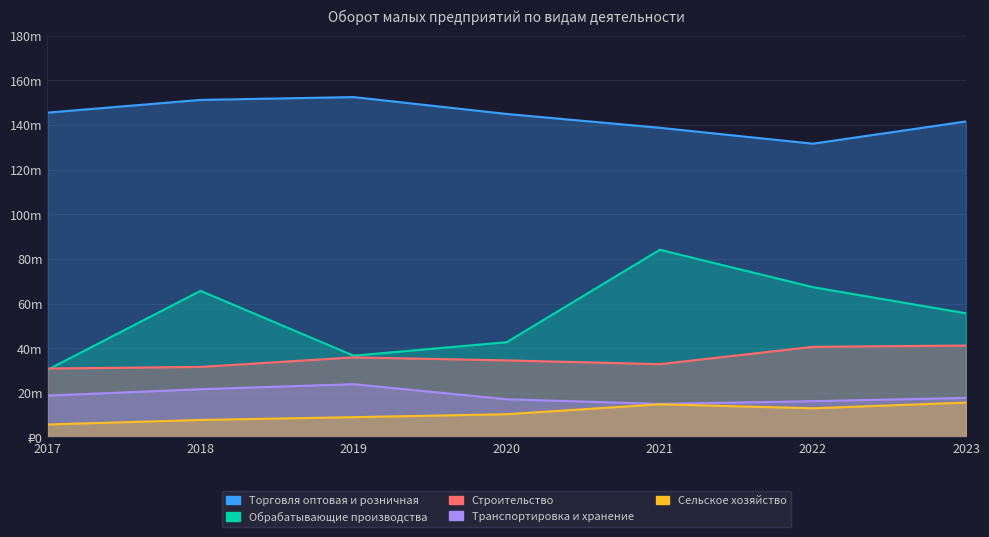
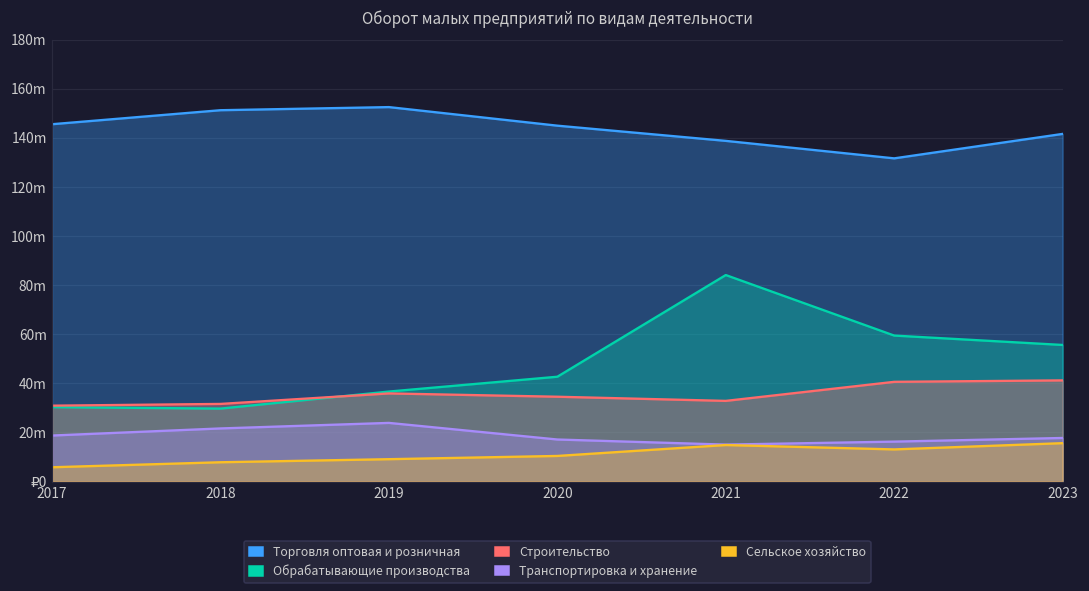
  {
    "Обрабатывающие производства": {
-     "2018": "66m",
+     "2018": "30m",
      "2020": "43m",
      "2021": "84m",
-     "2022": "67m",
+     "2022": "59m",
      "2023": "56m"
    }
  }
